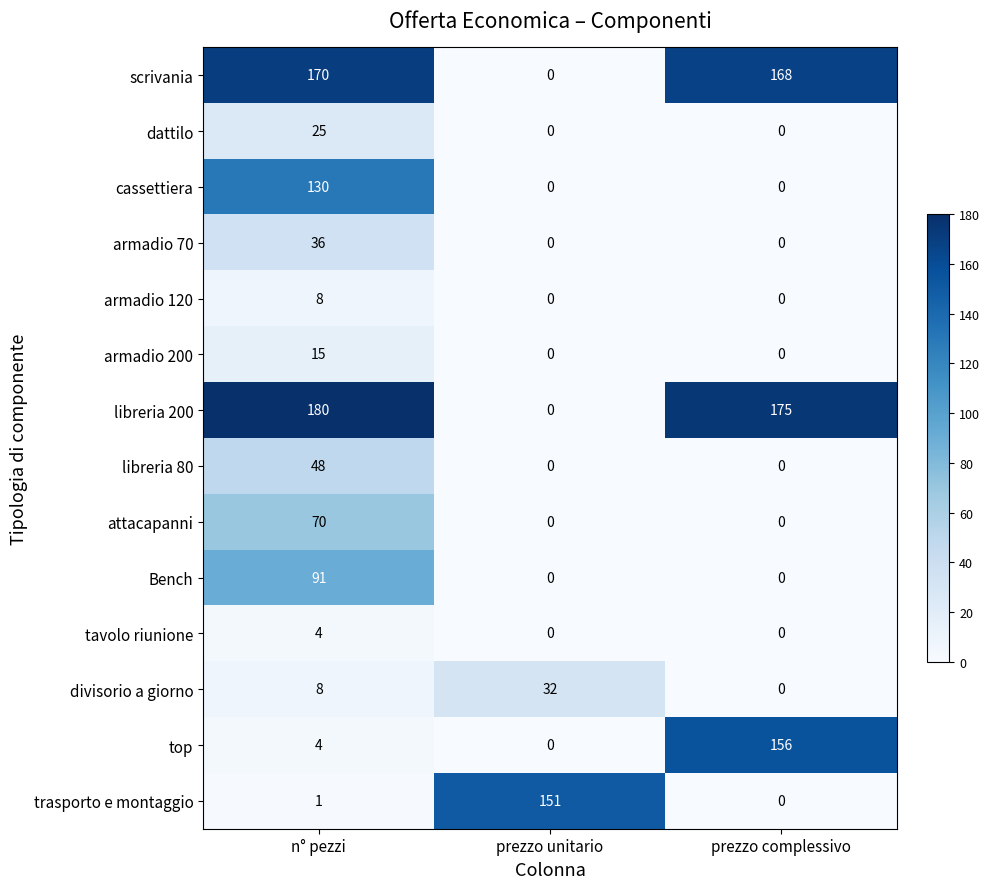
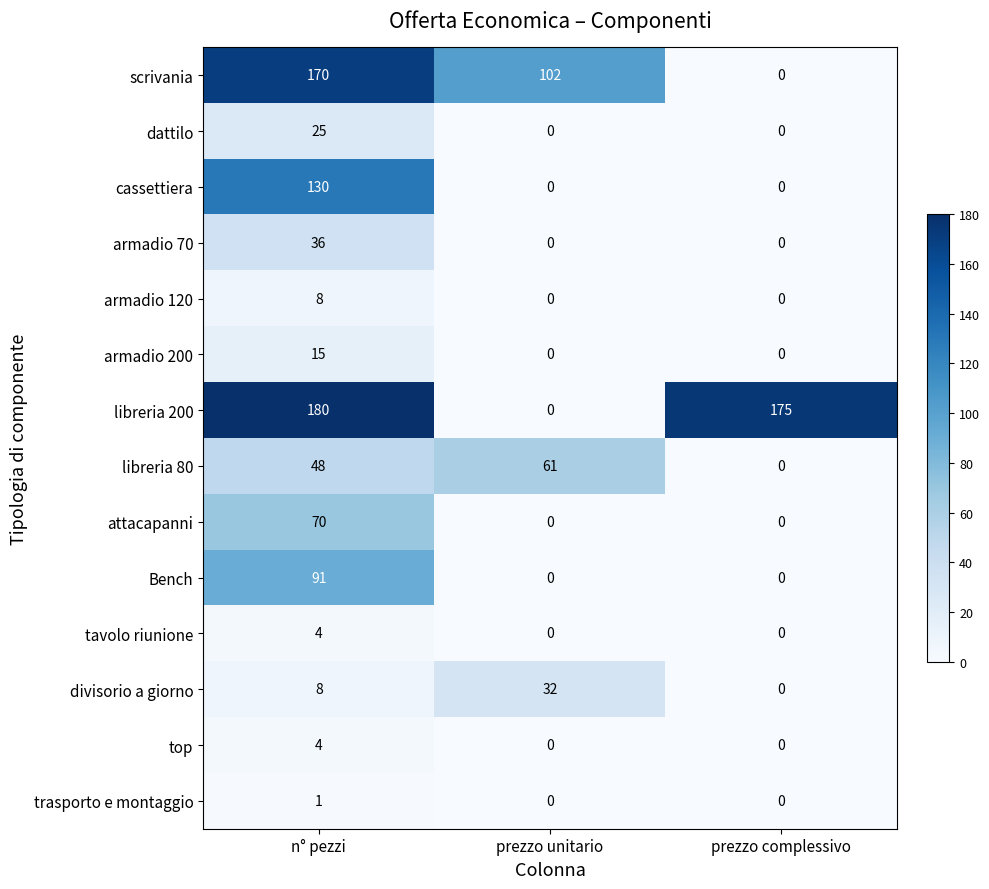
  {
    "scrivania": {
      "n° pezzi": 170,
-     "prezzo unitario": 0,
-     "prezzo complessivo": 168
+     "prezzo unitario": 102,
+     "prezzo complessivo": 0
    },
    "dattilo": {
      "n° pezzi": 25,
      "prezzo unitario": 0,
      "prezzo complessivo": 0
    },
    "cassettiera": {
      "n° pezzi": 130,
      "prezzo unitario": 0,
      "prezzo complessivo": 0
    },
    "armadio 70": {
      "n° pezzi": 36,
      "prezzo unitario": 0,
      "prezzo complessivo": 0
    },
    "armadio 120": {
      "n° pezzi": 8,
      "prezzo unitario": 0,
      "prezzo complessivo": 0
    },
    "armadio 200": {
      "n° pezzi": 15,
      "prezzo unitario": 0,
      "prezzo complessivo": 0
    },
    "libreria 200": {
      "n° pezzi": 180,
      "prezzo unitario": 0,
      "prezzo complessivo": 175
    },
    "libreria 80": {
      "n° pezzi": 48,
-     "prezzo unitario": 0,
+     "prezzo unitario": 61,
      "prezzo complessivo": 0
    },
    "attacapanni": {
      "n° pezzi": 70,
      "prezzo unitario": 0,
      "prezzo complessivo": 0
    },
    "Bench": {
      "n° pezzi": 91,
      "prezzo unitario": 0,
      "prezzo complessivo": 0
    },
    "tavolo riunione": {
      "n° pezzi": 4,
      "prezzo unitario": 0,
      "prezzo complessivo": 0
    },
    "divisorio a giorno": {
      "n° pezzi": 8,
      "prezzo unitario": 32,
      "prezzo complessivo": 0
    },
    "top": {
      "n° pezzi": 4,
      "prezzo unitario": 0,
-     "prezzo complessivo": 156
+     "prezzo complessivo": 0
    },
    "trasporto e montaggio": {
      "n° pezzi": 1,
-     "prezzo unitario": 151,
+     "prezzo unitario": 0,
      "prezzo complessivo": 0
    }
  }
